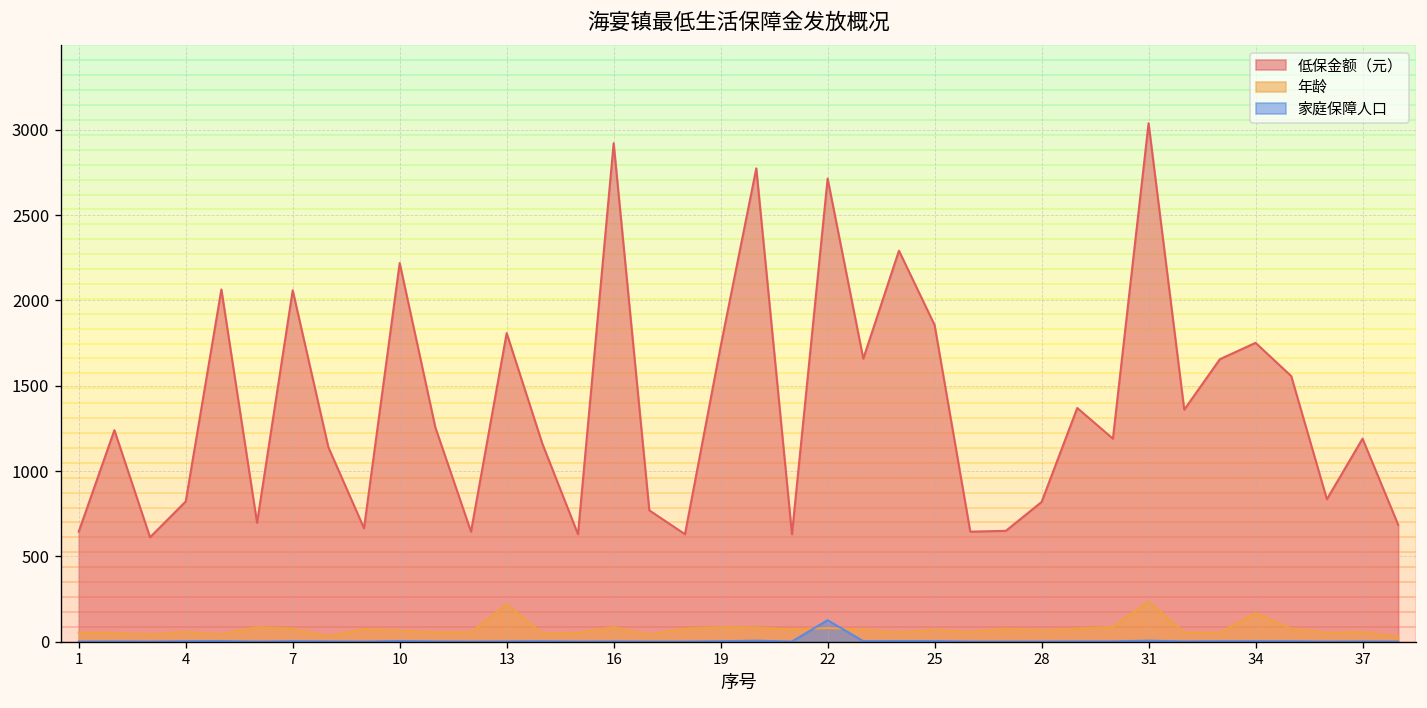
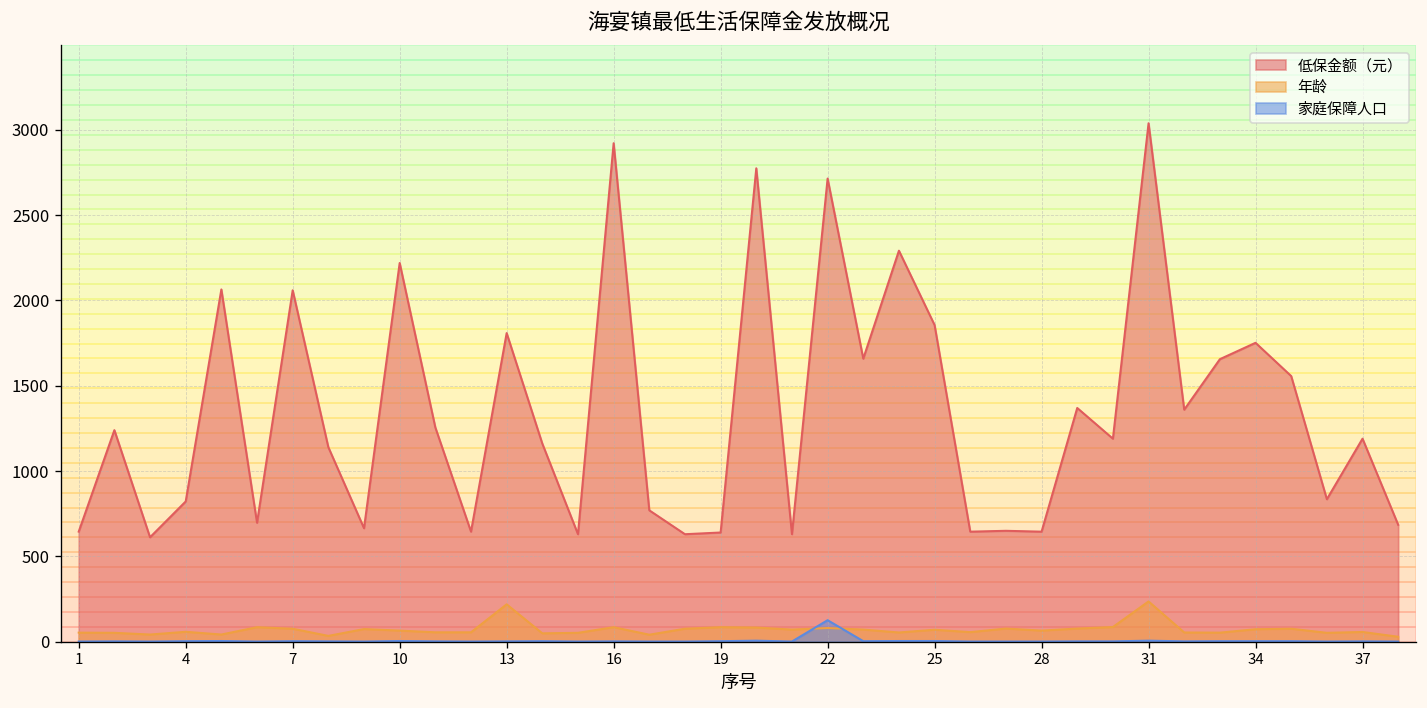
  {
    "低保金额（元）": {
      "1": 650,
      "4": 820,
      "7": 2060,
      "10": 2220,
      "13": 1810,
      "16": 2920,
-     "19": 1730,
+     "19": 640,
      "22": 2720,
      "25": 1860,
-     "28": 820,
+     "28": 650,
      "31": 3040,
      "34": 1750,
      "37": 1190
    },
    "年龄": {
      "1": 50,
      "4": 60,
      "7": 80,
      "10": 70,
      "13": 220,
      "16": 90,
      "19": 90,
      "22": 80,
      "25": 70,
      "28": 70,
      "31": 240,
-     "34": 170,
+     "34": 70,
      "37": 60
    },
    "家庭保障人口": {
      "1": 0,
      "4": 0,
      "7": 0,
      "10": 0,
      "13": 0,
      "16": 0,
      "19": 0,
      "22": 130,
      "25": 0,
      "28": 0,
      "31": 10,
      "34": 0,
      "37": 0
    }
  }
